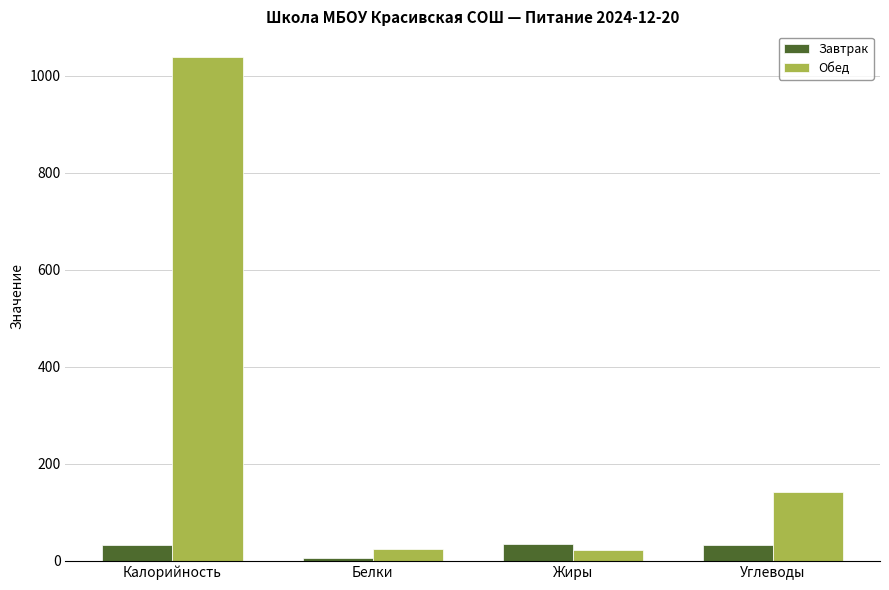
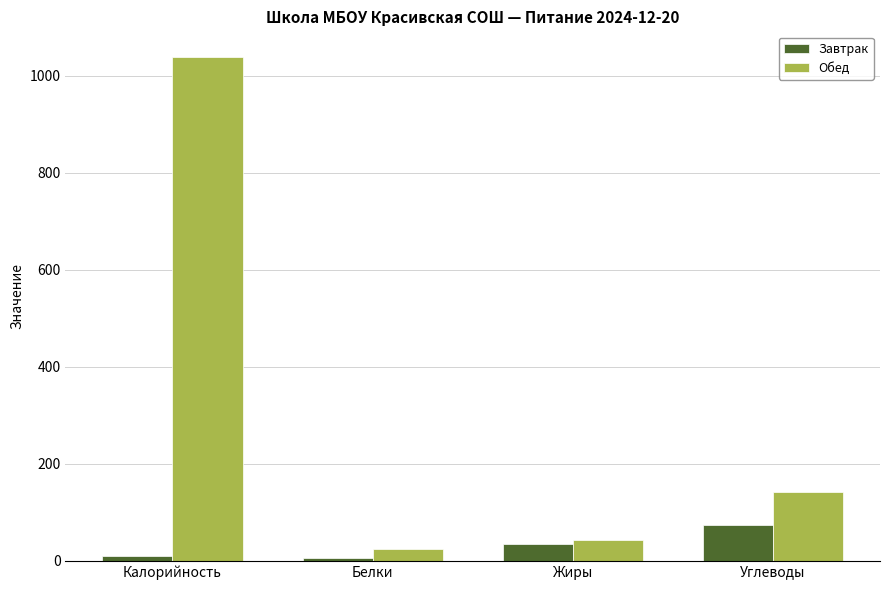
  {
    "Завтрак": {
-     "Калорийность": 30,
+     "Калорийность": 10,
      "Белки": 10,
      "Жиры": 30,
-     "Углеводы": 30
+     "Углеводы": 70
    },
    "Обед": {
      "Калорийность": 1040,
      "Белки": 20,
-     "Жиры": 20,
+     "Жиры": 40,
      "Углеводы": 140
    }
  }
